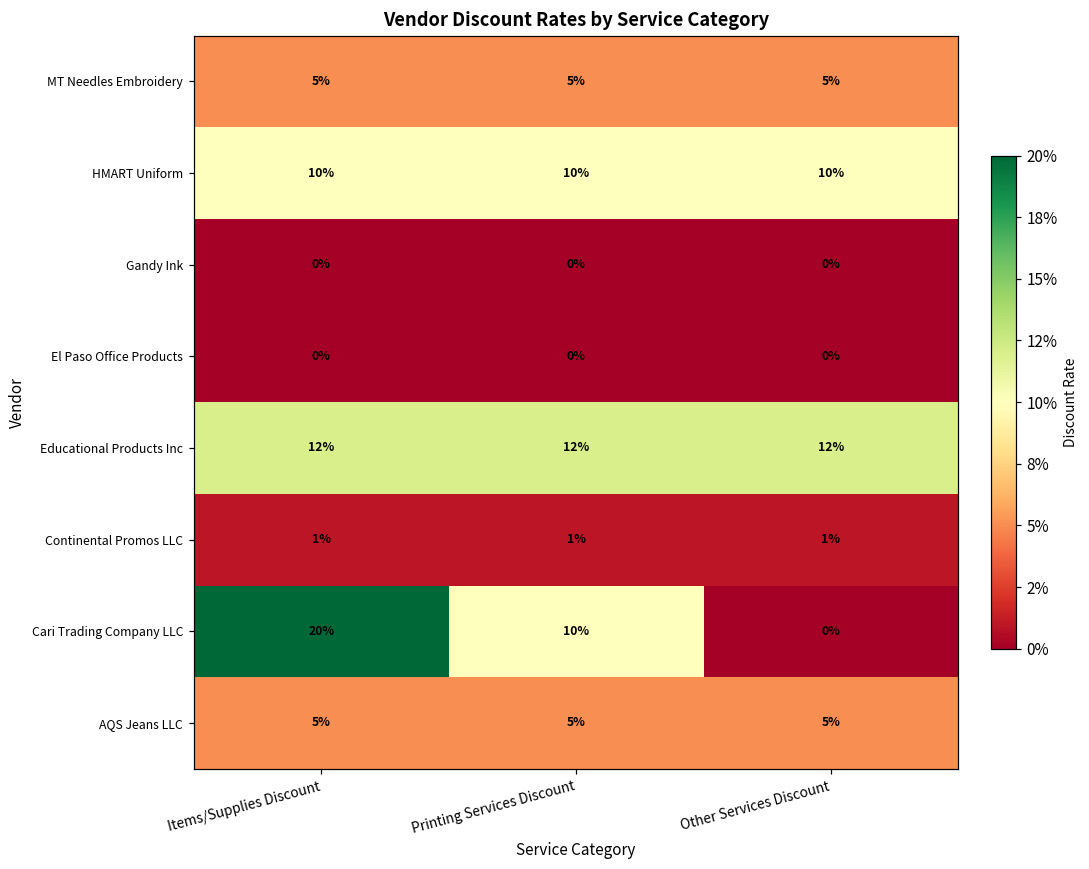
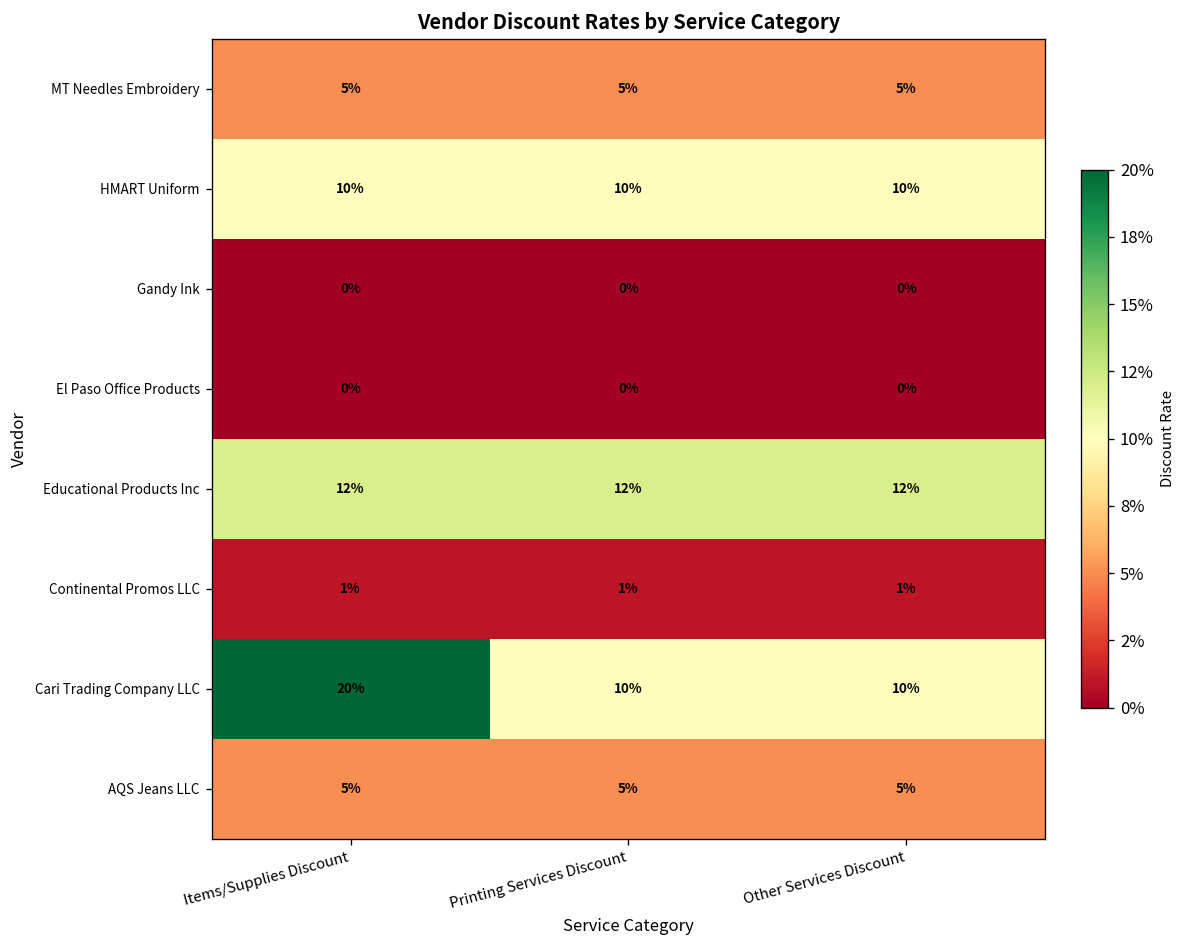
  {
    "MT Needles Embroidery": {
      "Items/Supplies Discount": "5%",
      "Printing Services Discount": "5%",
      "Other Services Discount": "5%"
    },
    "HMART Uniform": {
      "Items/Supplies Discount": "10%",
      "Printing Services Discount": "10%",
      "Other Services Discount": "10%"
    },
    "Gandy Ink": {
      "Items/Supplies Discount": "0%",
      "Printing Services Discount": "0%",
      "Other Services Discount": "0%"
    },
    "El Paso Office Products": {
      "Items/Supplies Discount": "0%",
      "Printing Services Discount": "0%",
      "Other Services Discount": "0%"
    },
    "Educational Products Inc": {
      "Items/Supplies Discount": "12%",
      "Printing Services Discount": "12%",
      "Other Services Discount": "12%"
    },
    "Continental Promos LLC": {
      "Items/Supplies Discount": "1%",
      "Printing Services Discount": "1%",
      "Other Services Discount": "1%"
    },
    "Cari Trading Company LLC": {
      "Items/Supplies Discount": "20%",
      "Printing Services Discount": "10%",
-     "Other Services Discount": "0%"
+     "Other Services Discount": "10%"
    },
    "AQS Jeans LLC": {
      "Items/Supplies Discount": "5%",
      "Printing Services Discount": "5%",
      "Other Services Discount": "5%"
    }
  }
